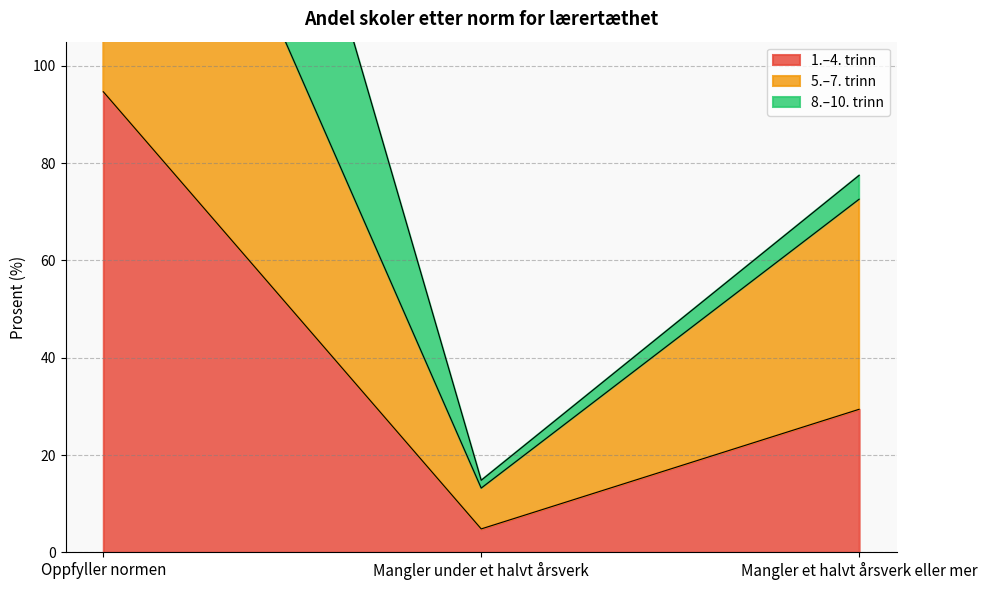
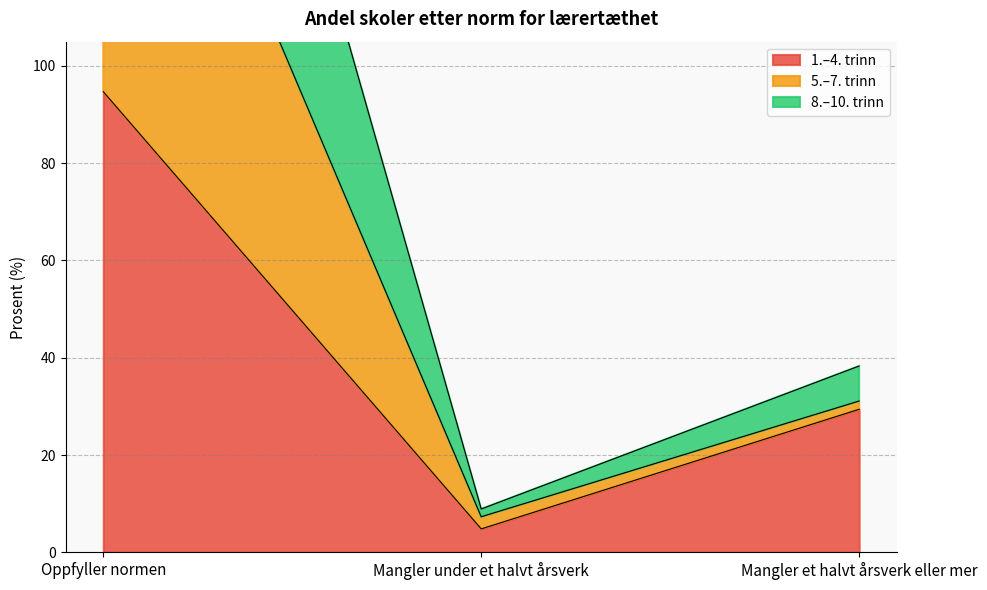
  {
    "1.–4. trinn": {
      "Oppfyller normen": 95,
      "Mangler under et halvt årsverk": 5,
      "Mangler et halvt årsverk eller mer": 29
    },
    "5.–7. trinn": {
-     "Mangler under et halvt årsverk": 8,
-     "Mangler et halvt årsverk eller mer": 43
+     "Mangler under et halvt årsverk": 3,
+     "Mangler et halvt årsverk eller mer": 2
    },
    "8.–10. trinn": {
      "Mangler under et halvt årsverk": 2,
-     "Mangler et halvt årsverk eller mer": 5
+     "Mangler et halvt årsverk eller mer": 7
    }
  }
